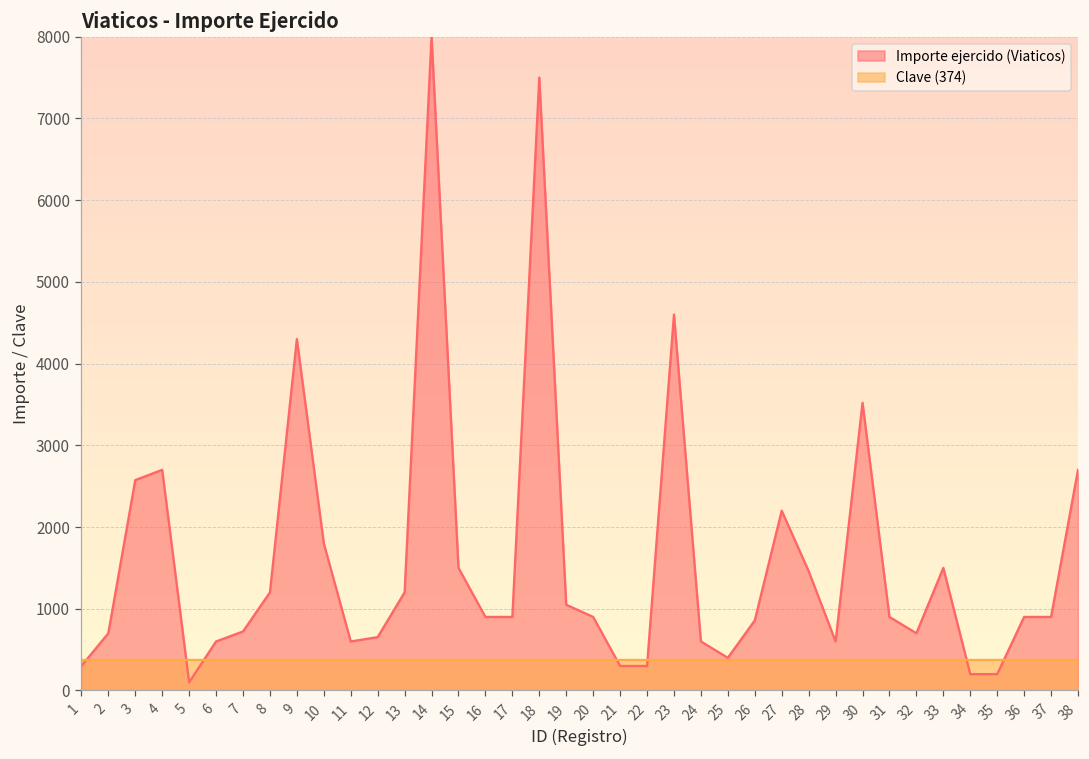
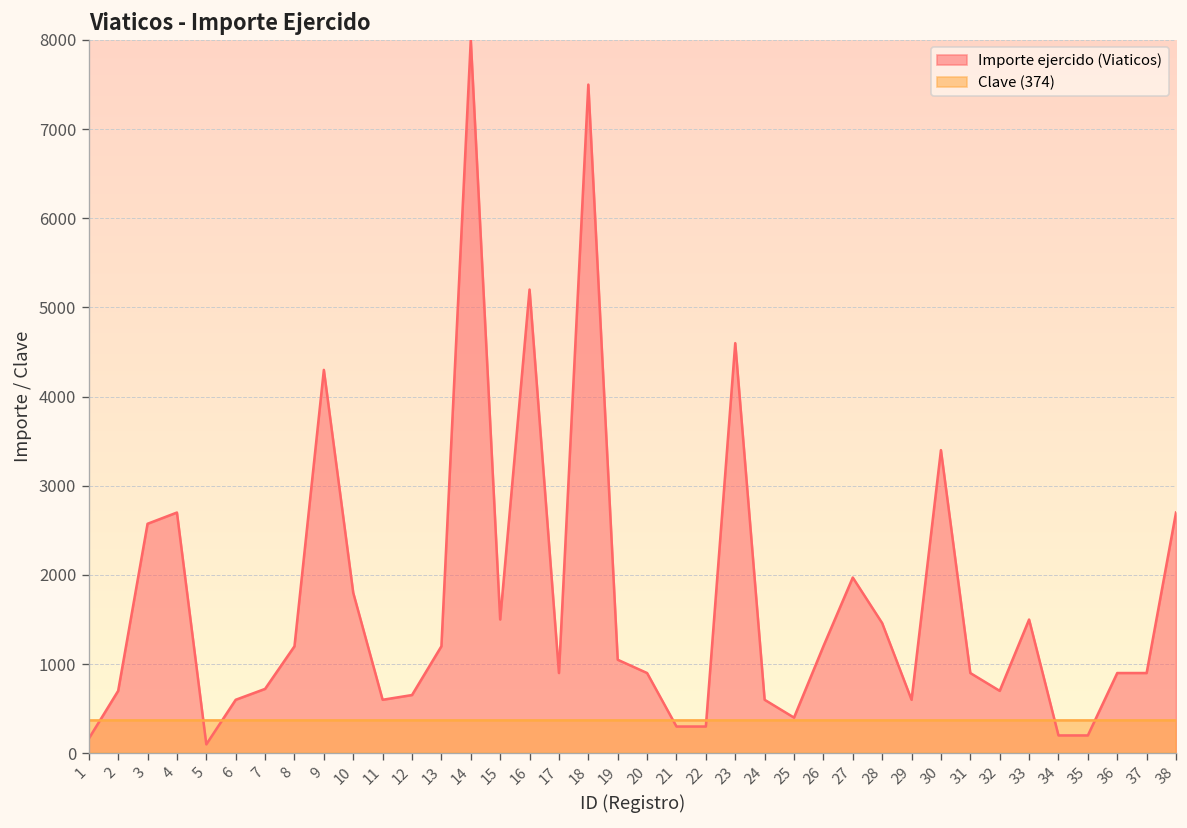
  {
    "Importe ejercido (Viaticos)": {
-     "1": 300,
+     "1": 200,
      "2": 700,
      "3": 2600,
      "4": 2700,
      "5": 100,
      "6": 600,
      "7": 700,
      "8": 1200,
      "9": 4300,
      "10": 1800,
      "11": 600,
      "12": 700,
      "13": 1200,
      "14": 8000,
      "15": 1500,
-     "16": 900,
+     "16": 5200,
      "17": 900,
      "18": 7500,
      "19": 1000,
      "20": 900,
      "21": 300,
      "22": 300,
      "23": 4600,
      "24": 600,
-     "26": 900,
-     "27": 2200,
+     "26": 1200,
+     "27": 2000,
      "28": 1500,
      "29": 600,
-     "30": 3500,
+     "30": 3400,
      "31": 900,
      "32": 700,
      "33": 1500,
      "34": 200,
      "35": 200,
      "36": 900,
      "37": 900,
      "38": 2700
    },
    "Clave (374)": {
      "1": 400,
      "2": 400,
      "3": 400,
      "4": 400,
      "5": 400,
      "6": 400,
      "7": 400,
      "8": 400,
      "9": 400,
      "10": 400,
      "11": 400,
      "12": 400,
      "13": 400,
      "14": 400,
      "15": 400,
      "16": 400,
      "17": 400,
      "18": 400,
      "19": 400,
      "20": 400,
      "21": 400,
      "22": 400,
      "23": 400,
      "24": 400,
      "26": 400,
      "27": 400,
      "28": 400,
      "29": 400,
      "30": 400,
      "31": 400,
      "32": 400,
      "33": 400,
      "34": 400,
      "35": 400,
      "36": 400,
      "37": 400,
      "38": 400
    }
  }
